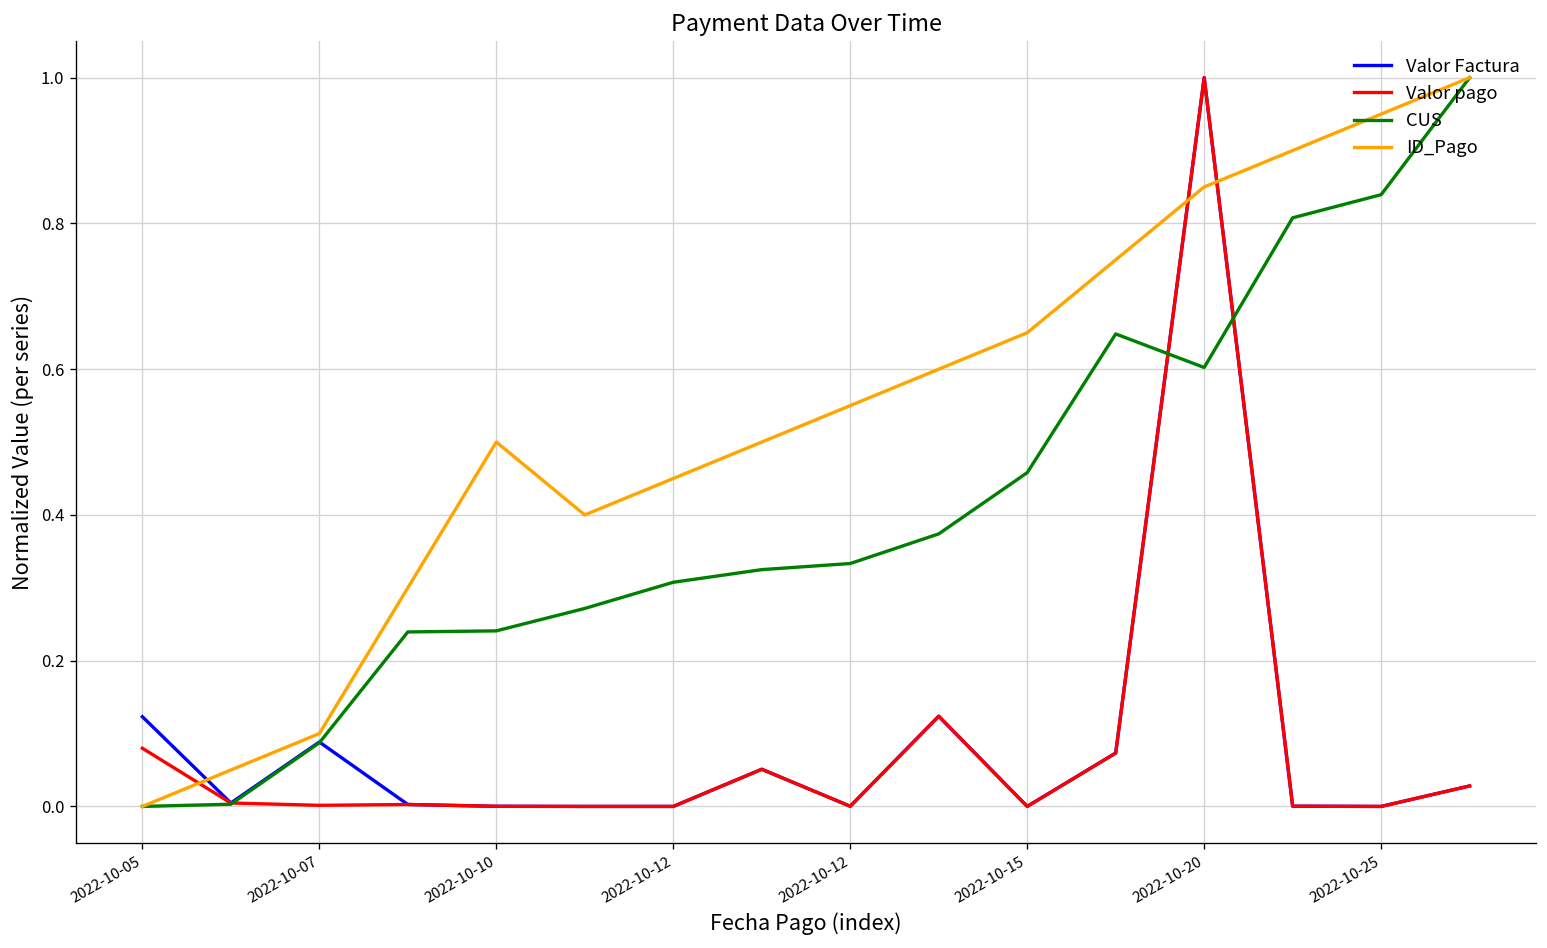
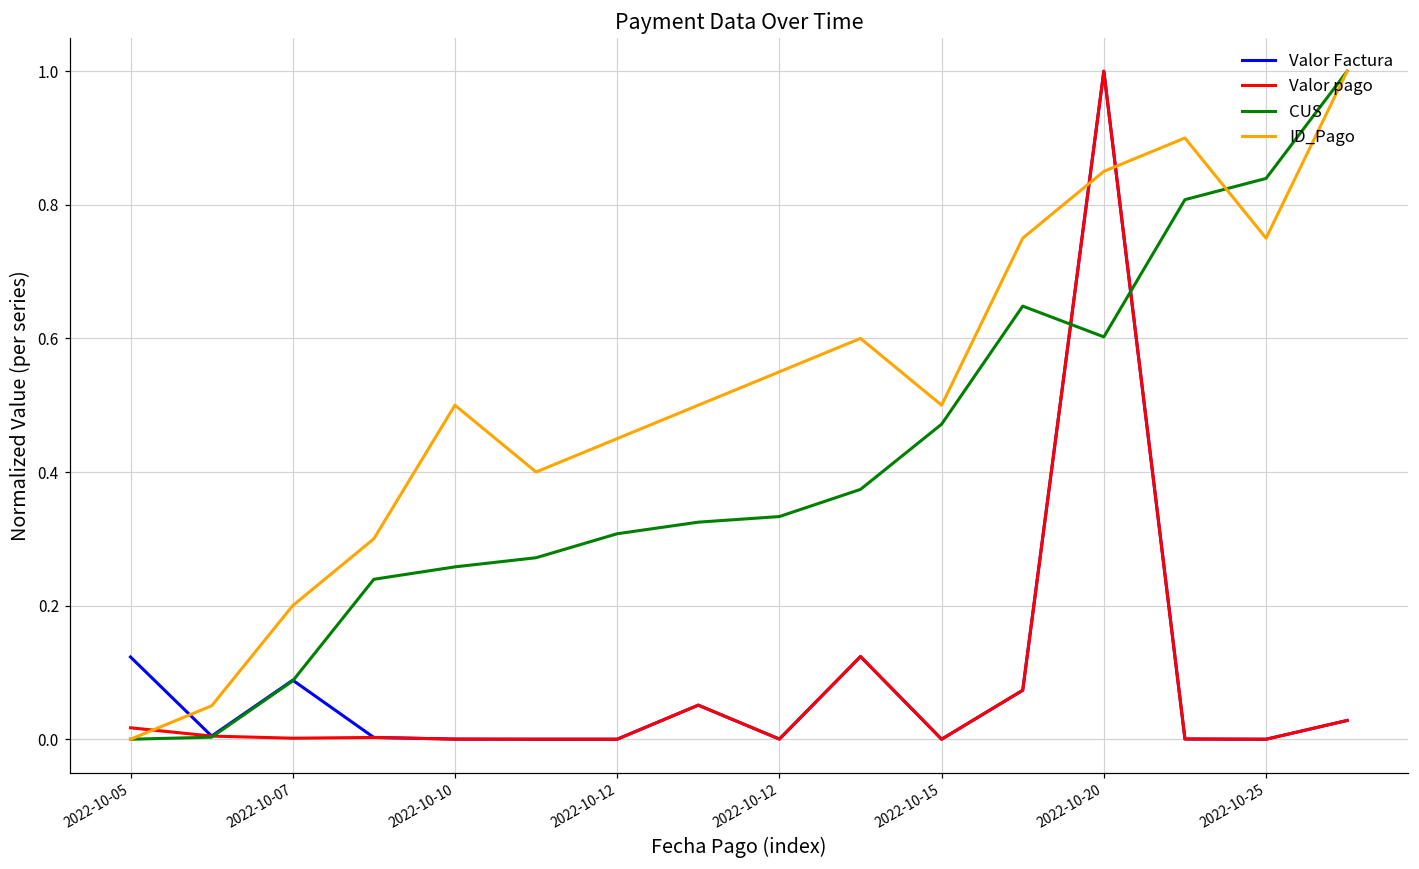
  {
    "Valor Factura": {
      "2022-10-05": 0.12
    },
    "Valor pago": {
-     "2022-10-05": 0.08,
+     "2022-10-05": 0.02,
      "2022-10-07": 0.00
    },
    "CUS": {
-     "2022-10-10": 0.24,
-     "2022-10-15": 0.46,
+     "2022-10-10": 0.26,
+     "2022-10-15": 0.47,
      "2022-10-20": 0.60,
      "2022-10-25": 0.84
    },
    "ID_Pago": {
-     "2022-10-07": 0.10,
+     "2022-10-07": 0.20,
      "2022-10-10": 0.50,
-     "2022-10-15": 0.65,
+     "2022-10-15": 0.50,
      "2022-10-20": 0.85,
-     "2022-10-25": 0.95
+     "2022-10-25": 0.75
    }
  }
